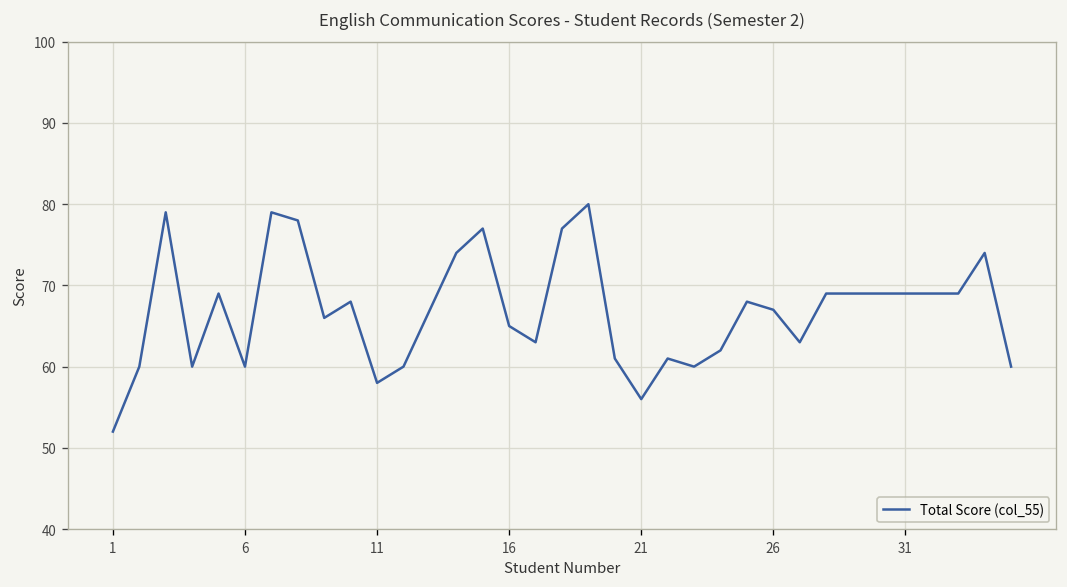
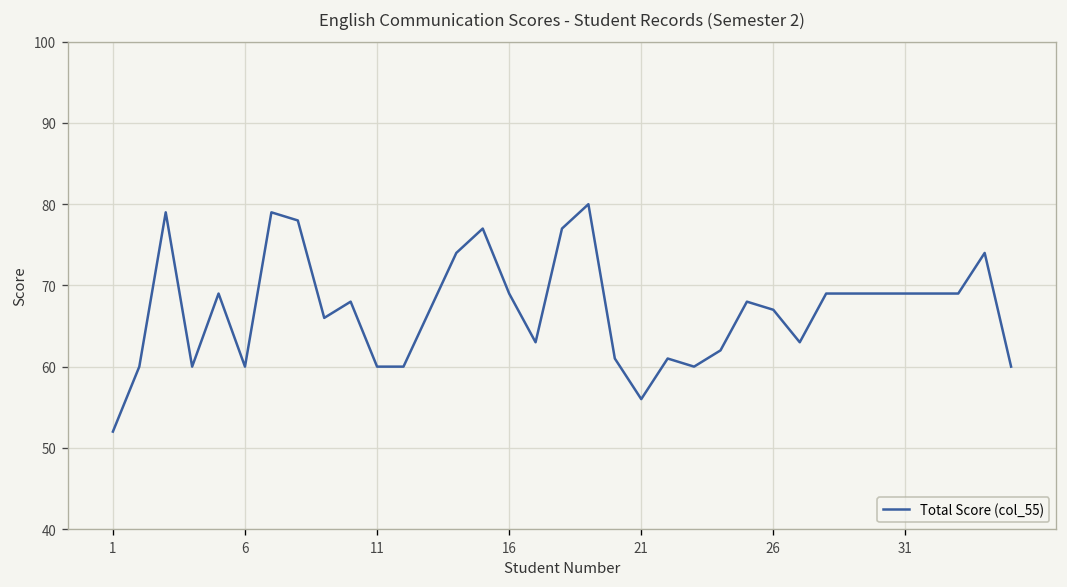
  {
    "1": 52,
    "6": 60,
-   "11": 58,
-   "16": 65,
+   "11": 60,
+   "16": 69,
    "21": 56,
    "26": 67,
    "31": 69
  }
